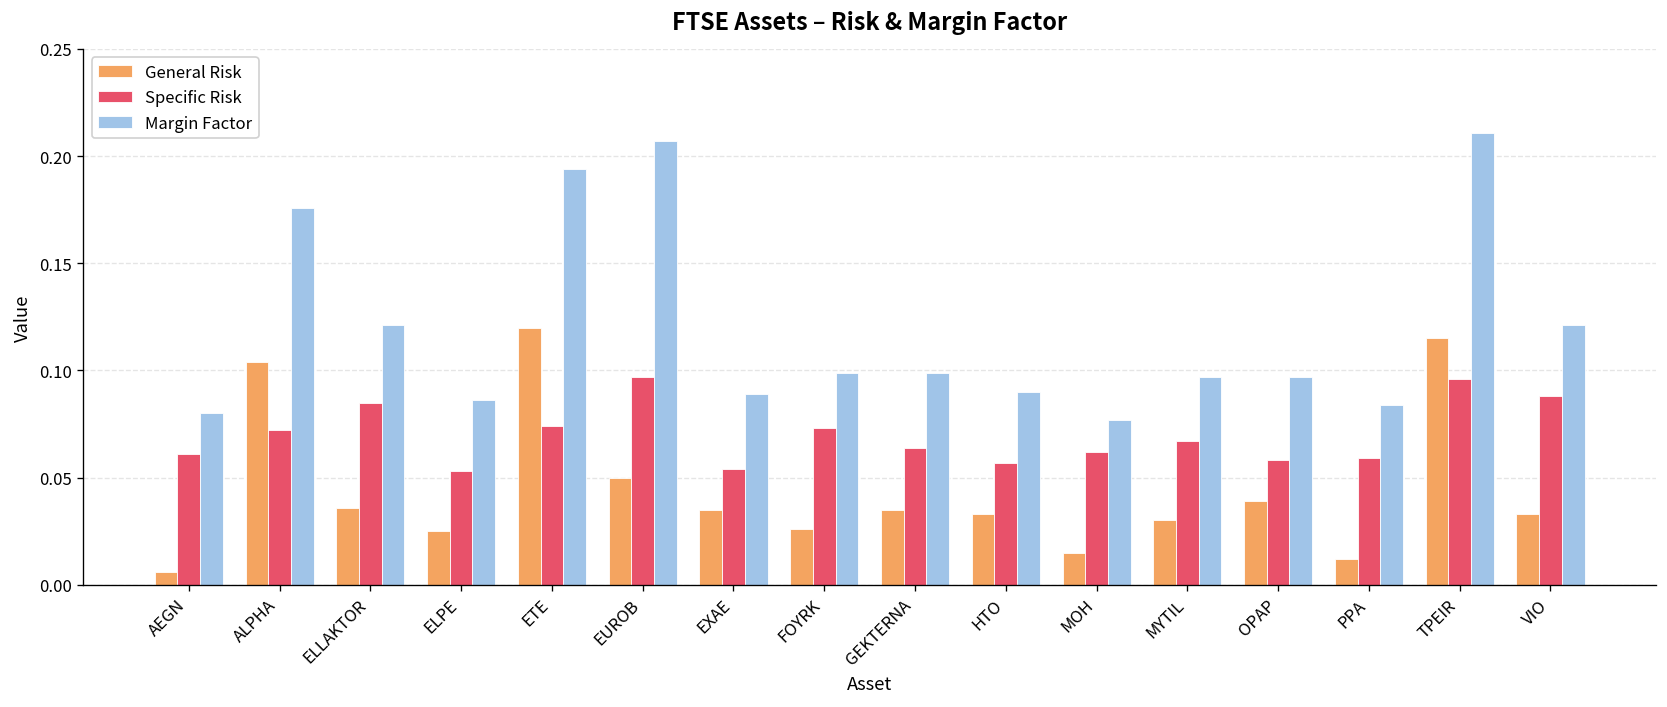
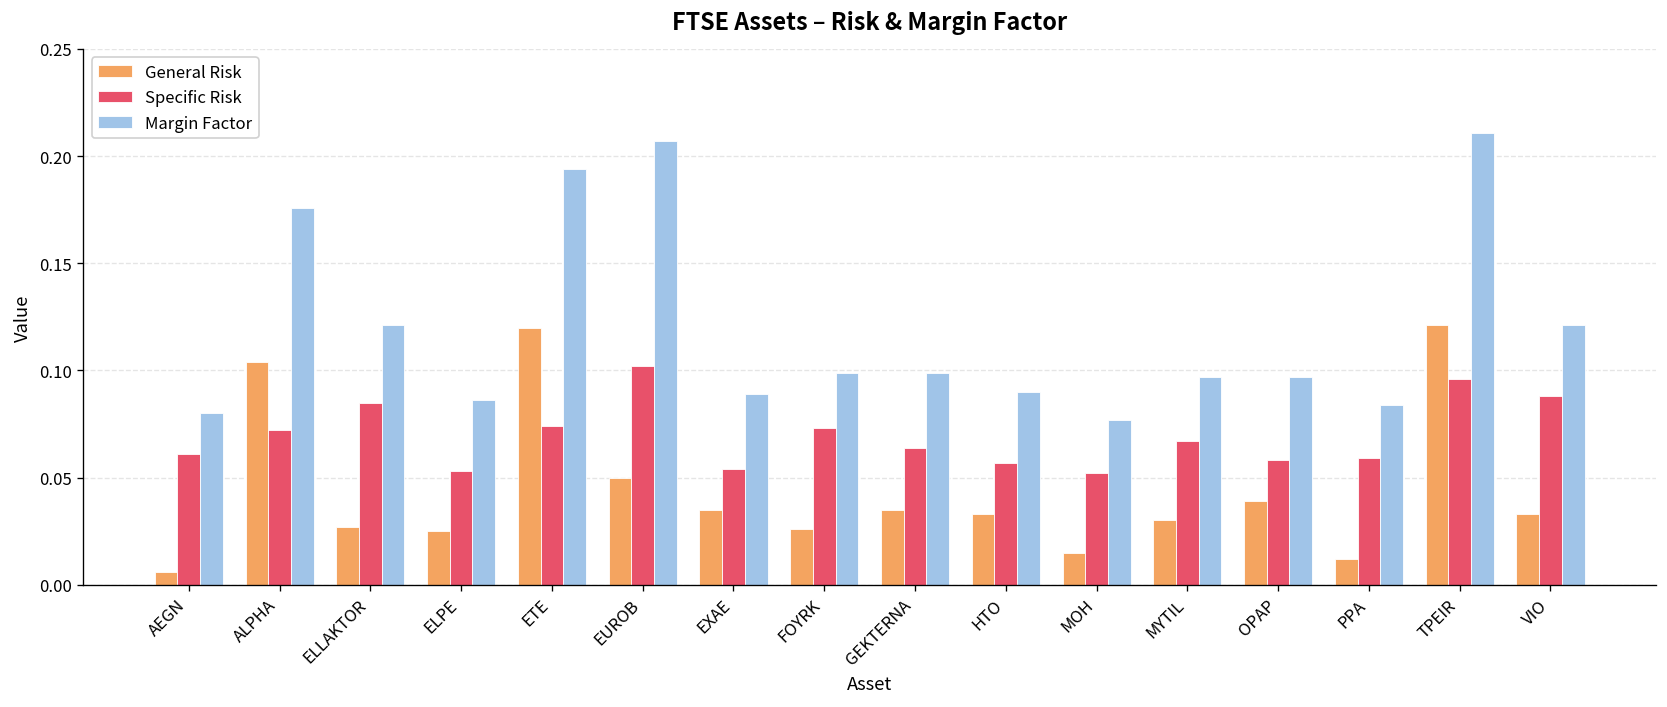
  {
    "General Risk": {
      "AEGN": 0.006,
      "ALPHA": 0.104,
-     "ELLAKTOR": 0.036,
+     "ELLAKTOR": 0.027,
      "ELPE": 0.025,
      "ETE": 0.120,
      "EUROB": 0.050,
      "EXAE": 0.035,
      "FOYRK": 0.026,
      "GEKTERNA": 0.035,
      "HTO": 0.033,
      "MOH": 0.015,
      "MYTIL": 0.030,
      "OPAP": 0.039,
      "PPA": 0.012,
-     "TPEIR": 0.115,
+     "TPEIR": 0.121,
      "VIO": 0.033
    },
    "Specific Risk": {
      "AEGN": 0.061,
      "ALPHA": 0.072,
      "ELLAKTOR": 0.085,
      "ELPE": 0.053,
      "ETE": 0.074,
-     "EUROB": 0.097,
+     "EUROB": 0.102,
      "EXAE": 0.054,
      "FOYRK": 0.073,
      "GEKTERNA": 0.064,
      "HTO": 0.057,
-     "MOH": 0.062,
+     "MOH": 0.052,
      "MYTIL": 0.067,
      "OPAP": 0.058,
      "PPA": 0.059,
      "TPEIR": 0.096,
      "VIO": 0.088
    },
    "Margin Factor": {
      "AEGN": 0.080,
      "ALPHA": 0.176,
      "ELLAKTOR": 0.121,
      "ELPE": 0.086,
      "ETE": 0.194,
      "EUROB": 0.207,
      "EXAE": 0.089,
      "FOYRK": 0.099,
      "GEKTERNA": 0.099,
      "HTO": 0.090,
      "MOH": 0.077,
      "MYTIL": 0.097,
      "OPAP": 0.097,
      "PPA": 0.084,
      "TPEIR": 0.211,
      "VIO": 0.121
    }
  }
